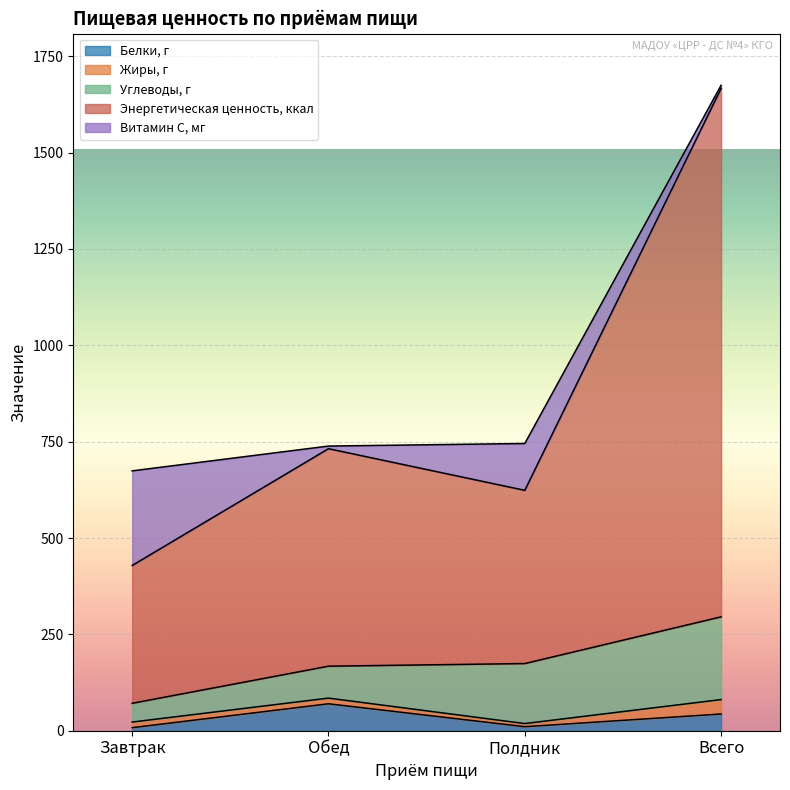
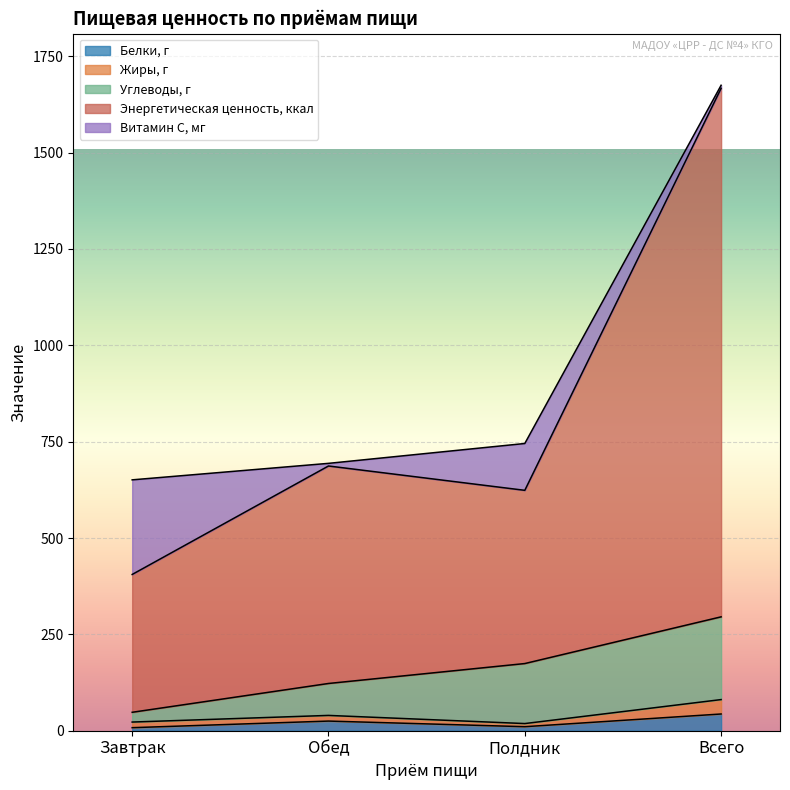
  {
    "Белки, г": {
      "Завтрак": 10,
-     "Обед": 70,
+     "Обед": 30,
      "Полдник": 10,
      "Всего": 40
    },
    "Углеводы, г": {
-     "Завтрак": 50,
+     "Завтрак": 30,
      "Обед": 80,
      "Полдник": 160,
      "Всего": 210
    },
    "Витамин С, мг": {
      "Завтрак": 250,
      "Обед": 10,
      "Полдник": 120,
      "Всего": 10
    }
  }
